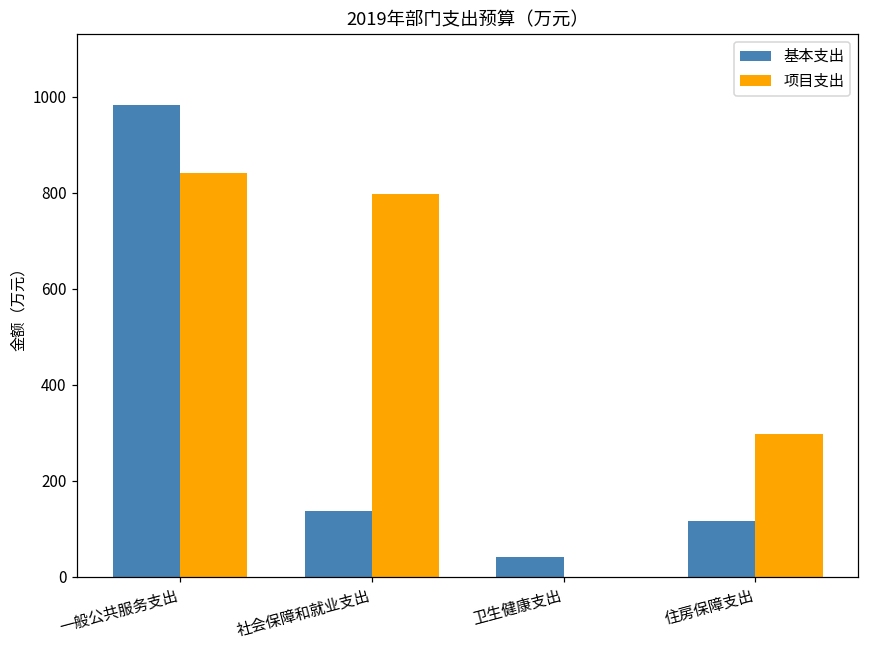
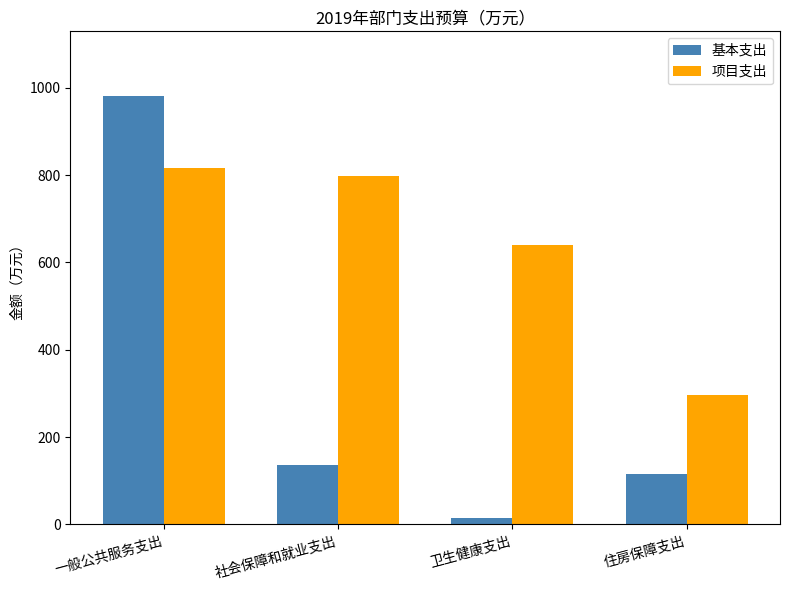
  {
    "基本支出": {
      "一般公共服务支出": 980,
      "社会保障和就业支出": 140,
-     "卫生健康支出": 40,
+     "卫生健康支出": 10,
      "住房保障支出": 120
    },
    "项目支出": {
-     "一般公共服务支出": 840,
+     "一般公共服务支出": 820,
      "社会保障和就业支出": 800,
-     "卫生健康支出": 0,
+     "卫生健康支出": 640,
      "住房保障支出": 300
    }
  }
